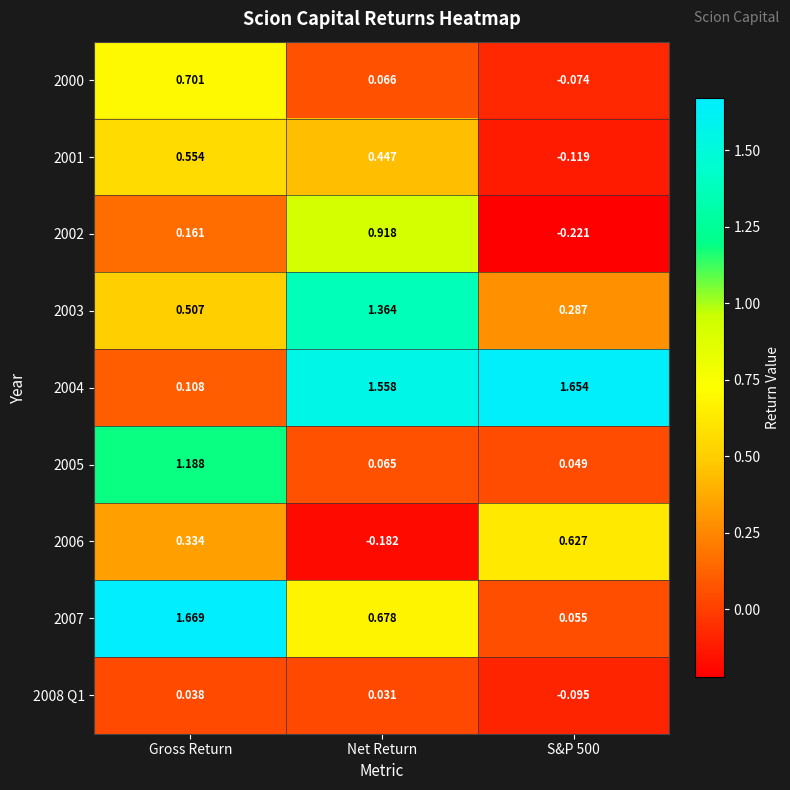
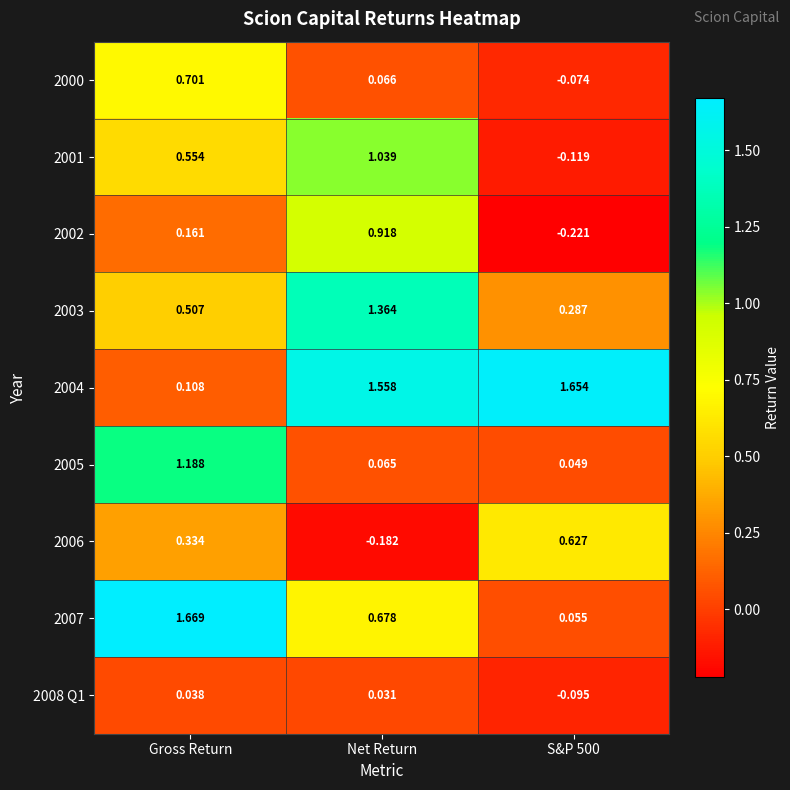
  {
    "2000": {
      "Gross Return": 0.701,
      "Net Return": 0.066,
      "S&P 500": -0.074
    },
    "2001": {
      "Gross Return": 0.554,
-     "Net Return": 0.447,
+     "Net Return": 1.039,
      "S&P 500": -0.119
    },
    "2002": {
      "Gross Return": 0.161,
      "Net Return": 0.918,
      "S&P 500": -0.221
    },
    "2003": {
      "Gross Return": 0.507,
      "Net Return": 1.364,
      "S&P 500": 0.287
    },
    "2004": {
      "Gross Return": 0.108,
      "Net Return": 1.558,
      "S&P 500": 1.654
    },
    "2005": {
      "Gross Return": 1.188,
      "Net Return": 0.065,
      "S&P 500": 0.049
    },
    "2006": {
      "Gross Return": 0.334,
      "Net Return": -0.182,
      "S&P 500": 0.627
    },
    "2007": {
      "Gross Return": 1.669,
      "Net Return": 0.678,
      "S&P 500": 0.055
    },
    "2008 Q1": {
      "Gross Return": 0.038,
      "Net Return": 0.031,
      "S&P 500": -0.095
    }
  }
